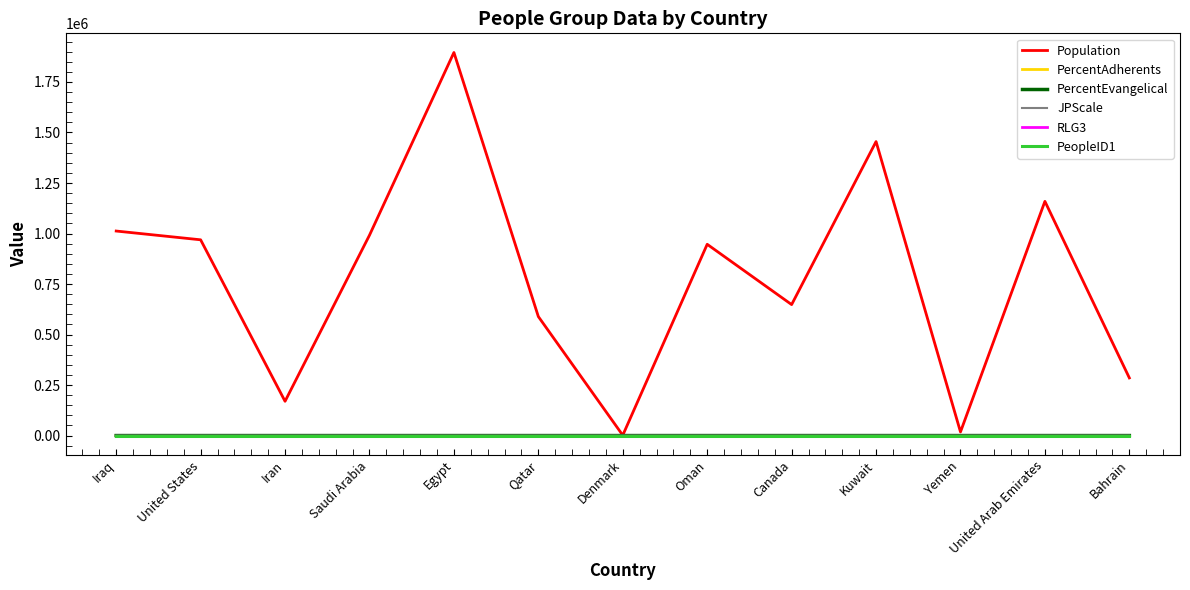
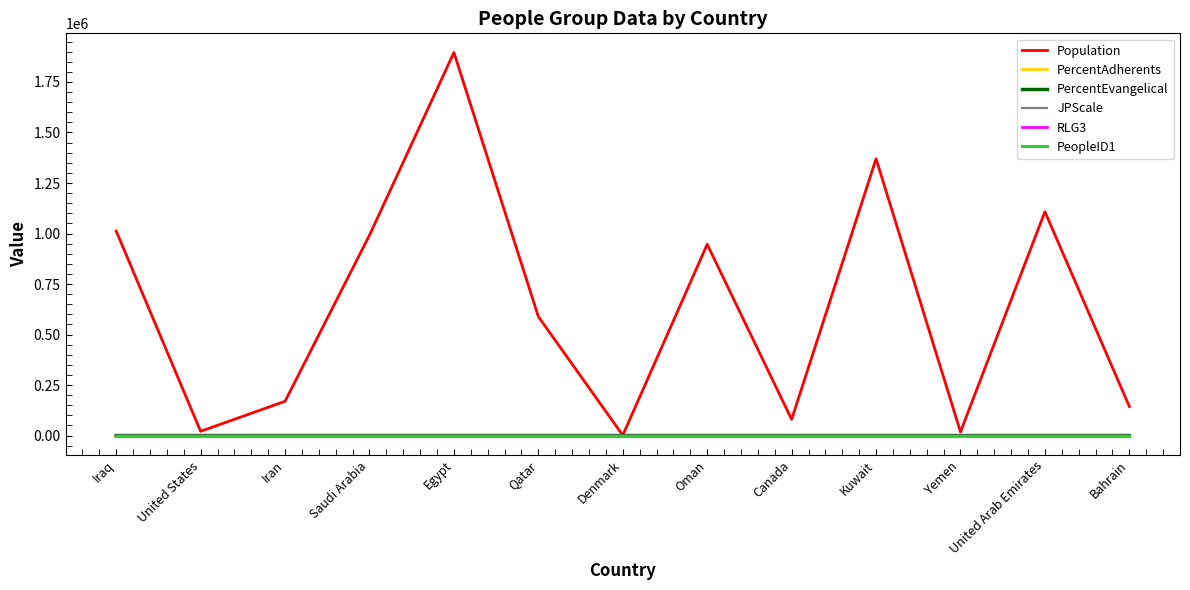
  {
    "Population": {
      "Iraq": 1010000,
-     "United States": 970000,
+     "United States": 20000,
      "Iran": 170000,
      "Saudi Arabia": 990000,
      "Egypt": 1900000,
      "Qatar": 590000,
      "Oman": 950000,
-     "Canada": 650000,
-     "Kuwait": 1460000,
+     "Canada": 80000,
+     "Kuwait": 1370000,
      "Yemen": 20000,
-     "United Arab Emirates": 1160000,
-     "Bahrain": 290000
+     "United Arab Emirates": 1110000,
+     "Bahrain": 140000
    },
    "PeopleID1": {
      "Iraq": 0,
      "United States": 0,
      "Iran": 0,
      "Saudi Arabia": 0,
      "Egypt": 0,
      "Qatar": 0,
      "Oman": 0,
      "Canada": 0,
      "Kuwait": 0,
      "Yemen": 0,
      "United Arab Emirates": 0,
      "Bahrain": 0
    }
  }
